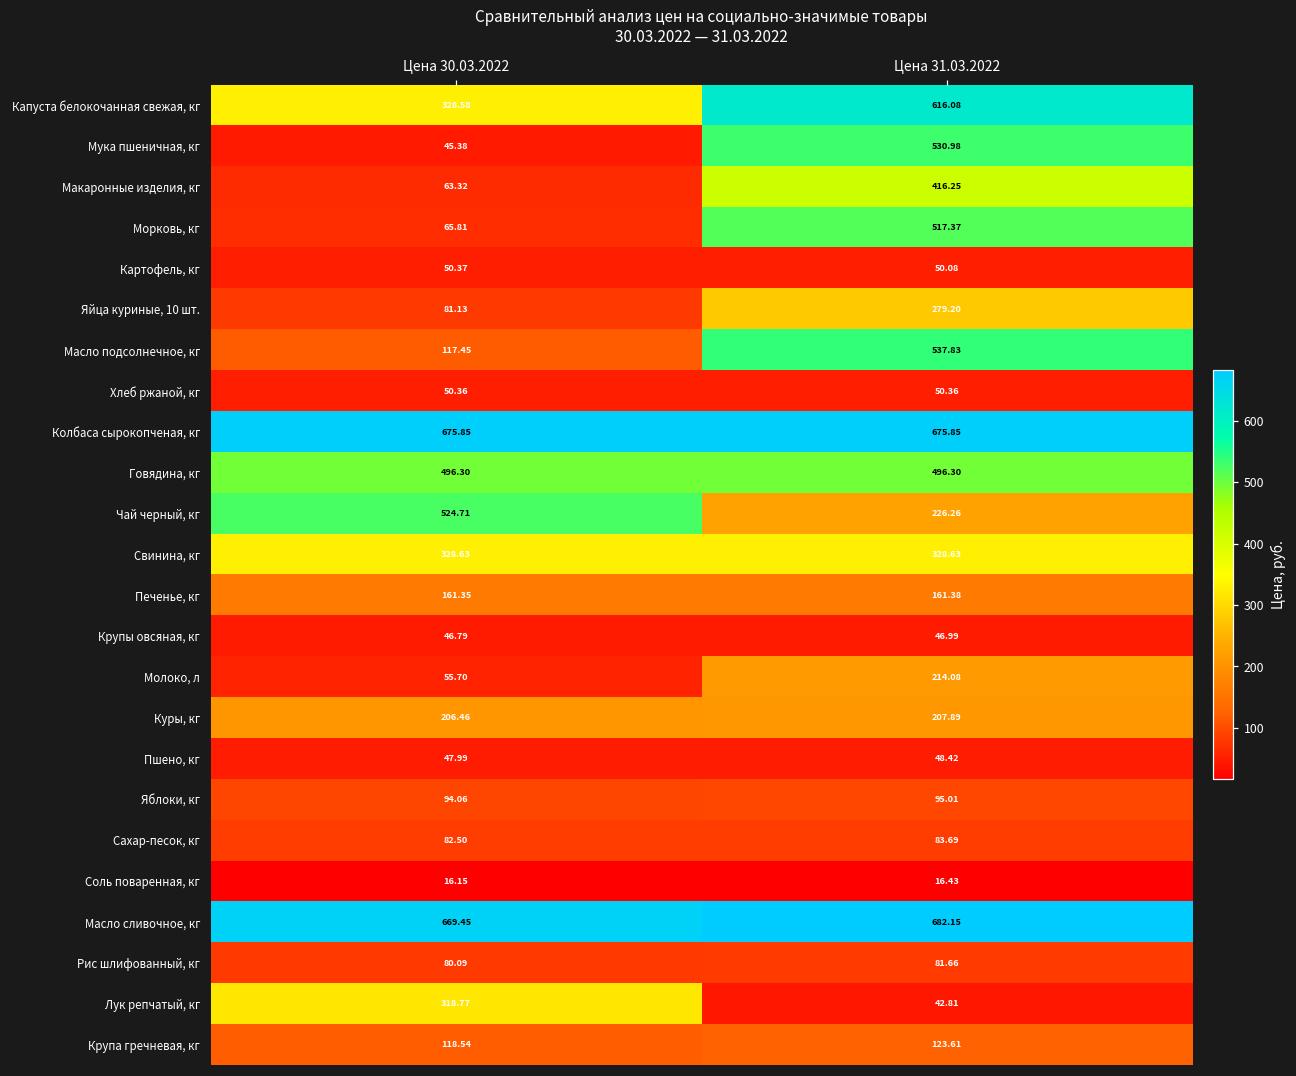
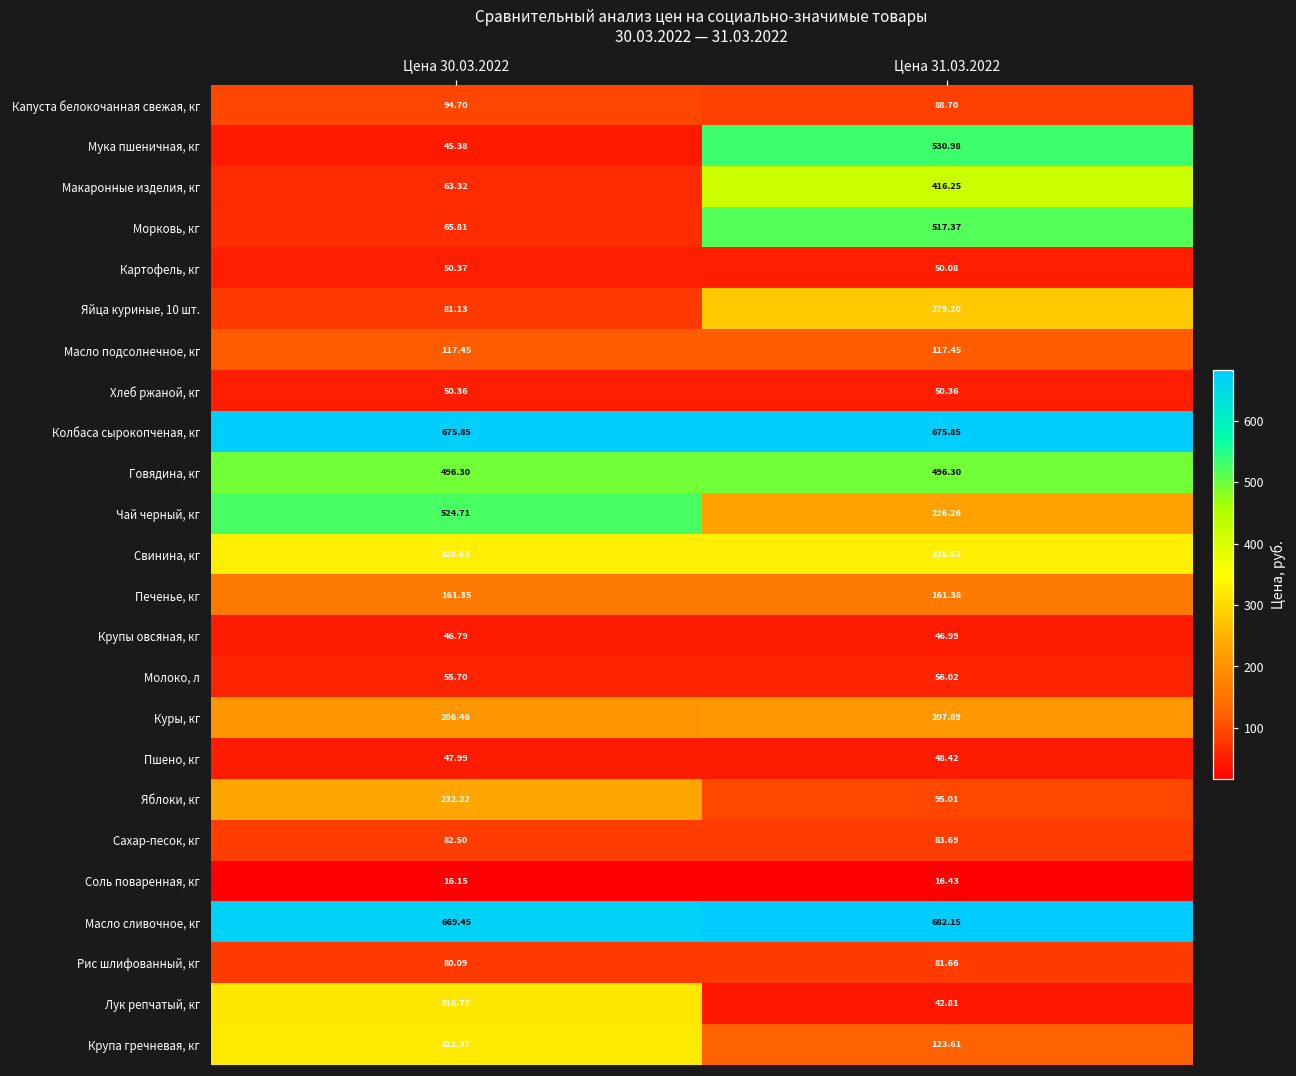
  {
    "Капуста белокочанная свежая, кг": {
-     "Цена 30.03.2022": 328.58,
-     "Цена 31.03.2022": 616.08
+     "Цена 30.03.2022": 94.70,
+     "Цена 31.03.2022": 88.70
    },
    "Мука пшеничная, кг": {
      "Цена 30.03.2022": 45.38,
      "Цена 31.03.2022": 530.98
    },
    "Макаронные изделия, кг": {
      "Цена 30.03.2022": 63.32,
      "Цена 31.03.2022": 416.25
    },
    "Морковь, кг": {
      "Цена 30.03.2022": 65.81,
      "Цена 31.03.2022": 517.37
    },
    "Картофель, кг": {
      "Цена 30.03.2022": 50.37,
      "Цена 31.03.2022": 50.08
    },
    "Яйца куриные, 10 шт.": {
      "Цена 30.03.2022": 81.13,
      "Цена 31.03.2022": 279.20
    },
    "Масло подсолнечное, кг": {
      "Цена 30.03.2022": 117.45,
-     "Цена 31.03.2022": 537.83
+     "Цена 31.03.2022": 117.45
    },
    "Хлеб ржаной, кг": {
      "Цена 30.03.2022": 50.36,
      "Цена 31.03.2022": 50.36
    },
    "Колбаса сырокопченая, кг": {
      "Цена 30.03.2022": 675.85,
      "Цена 31.03.2022": 675.85
    },
    "Говядина, кг": {
      "Цена 30.03.2022": 496.30,
      "Цена 31.03.2022": 496.30
    },
    "Чай черный, кг": {
      "Цена 30.03.2022": 524.71,
      "Цена 31.03.2022": 226.26
    },
    "Свинина, кг": {
      "Цена 30.03.2022": 328.63,
      "Цена 31.03.2022": 328.63
    },
    "Печенье, кг": {
      "Цена 30.03.2022": 161.35,
      "Цена 31.03.2022": 161.38
    },
    "Крупы овсяная, кг": {
      "Цена 30.03.2022": 46.79,
      "Цена 31.03.2022": 46.99
    },
    "Молоко, л": {
      "Цена 30.03.2022": 55.70,
-     "Цена 31.03.2022": 214.08
+     "Цена 31.03.2022": 56.02
    },
    "Куры, кг": {
      "Цена 30.03.2022": 206.46,
      "Цена 31.03.2022": 207.89
    },
    "Пшено, кг": {
      "Цена 30.03.2022": 47.99,
      "Цена 31.03.2022": 48.42
    },
    "Яблоки, кг": {
-     "Цена 30.03.2022": 94.06,
+     "Цена 30.03.2022": 232.22,
      "Цена 31.03.2022": 95.01
    },
    "Сахар-песок, кг": {
      "Цена 30.03.2022": 82.50,
      "Цена 31.03.2022": 83.69
    },
    "Соль поваренная, кг": {
      "Цена 30.03.2022": 16.15,
      "Цена 31.03.2022": 16.43
    },
    "Масло сливочное, кг": {
      "Цена 30.03.2022": 669.45,
      "Цена 31.03.2022": 682.15
    },
    "Рис шлифованный, кг": {
      "Цена 30.03.2022": 80.09,
      "Цена 31.03.2022": 81.66
    },
    "Лук репчатый, кг": {
      "Цена 30.03.2022": 318.77,
      "Цена 31.03.2022": 42.81
    },
    "Крупа гречневая, кг": {
-     "Цена 30.03.2022": 118.54,
+     "Цена 30.03.2022": 322.37,
      "Цена 31.03.2022": 123.61
    }
  }
